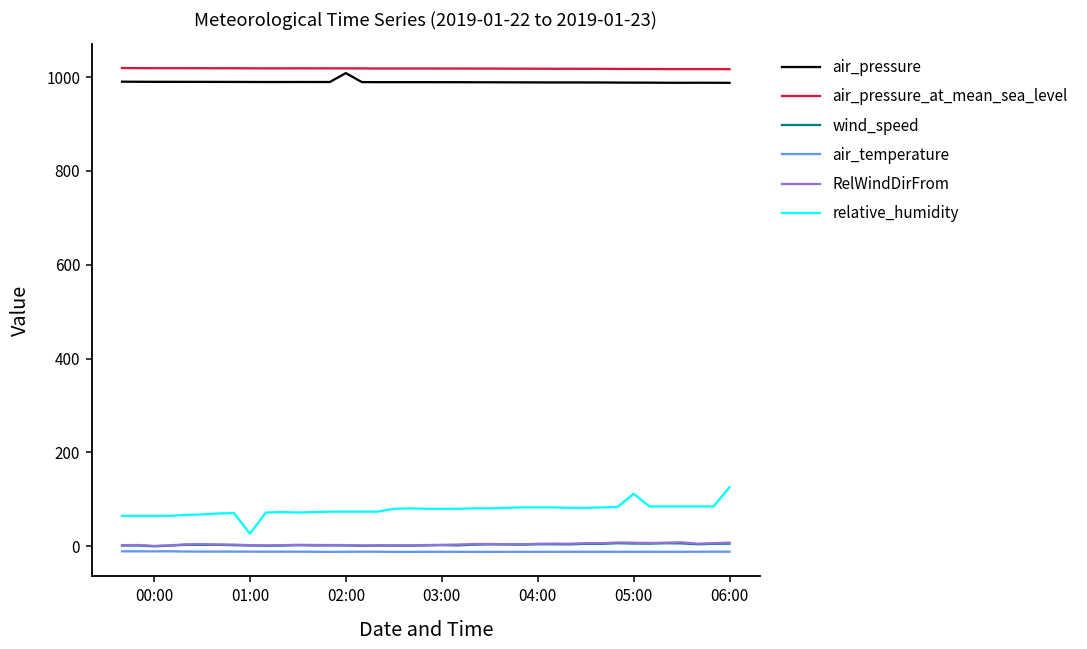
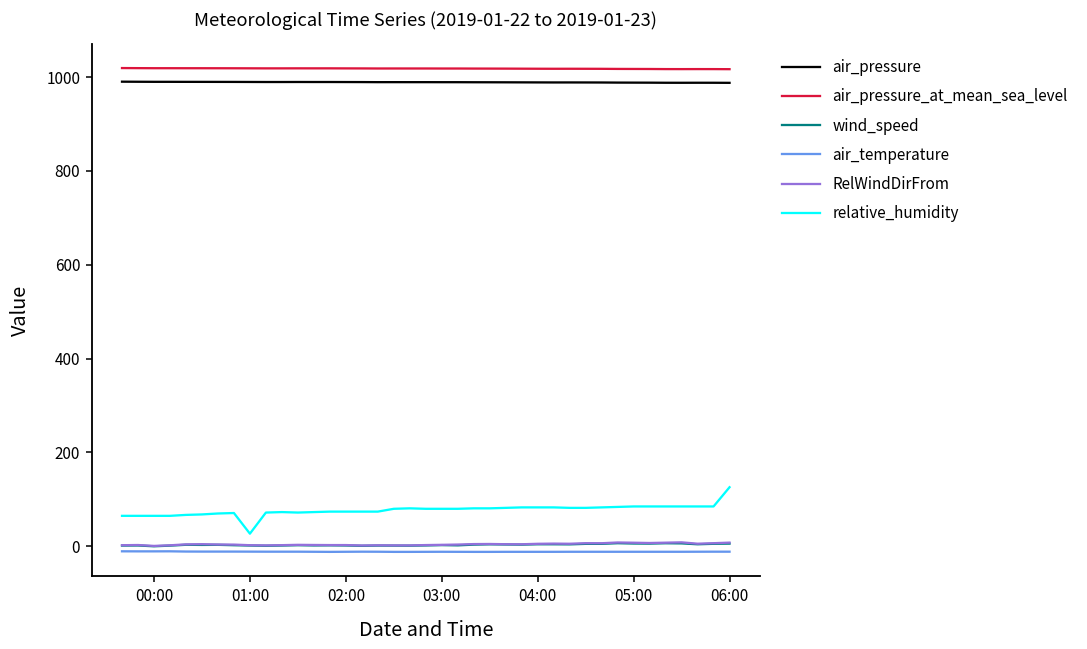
  {
    "air_pressure": {
      "00:00": 990,
      "01:00": 990,
-     "02:00": 1010,
+     "02:00": 990,
      "03:00": 990,
      "04:00": 990,
      "05:00": 990,
      "06:00": 990
    },
    "air_pressure_at_mean_sea_level": {
      "00:00": 1020,
      "01:00": 1020,
      "02:00": 1020,
      "03:00": 1020,
      "04:00": 1020,
      "05:00": 1020,
      "06:00": 1020
    },
    "air_temperature": {
      "00:00": -10,
      "01:00": -10,
      "02:00": -10,
      "03:00": -10,
      "04:00": -10,
      "05:00": -10,
      "06:00": -10
    },
    "relative_humidity": {
      "00:00": 70,
      "01:00": 30,
      "02:00": 70,
      "03:00": 80,
      "04:00": 80,
-     "05:00": 110,
+     "05:00": 90,
      "06:00": 130
    }
  }
